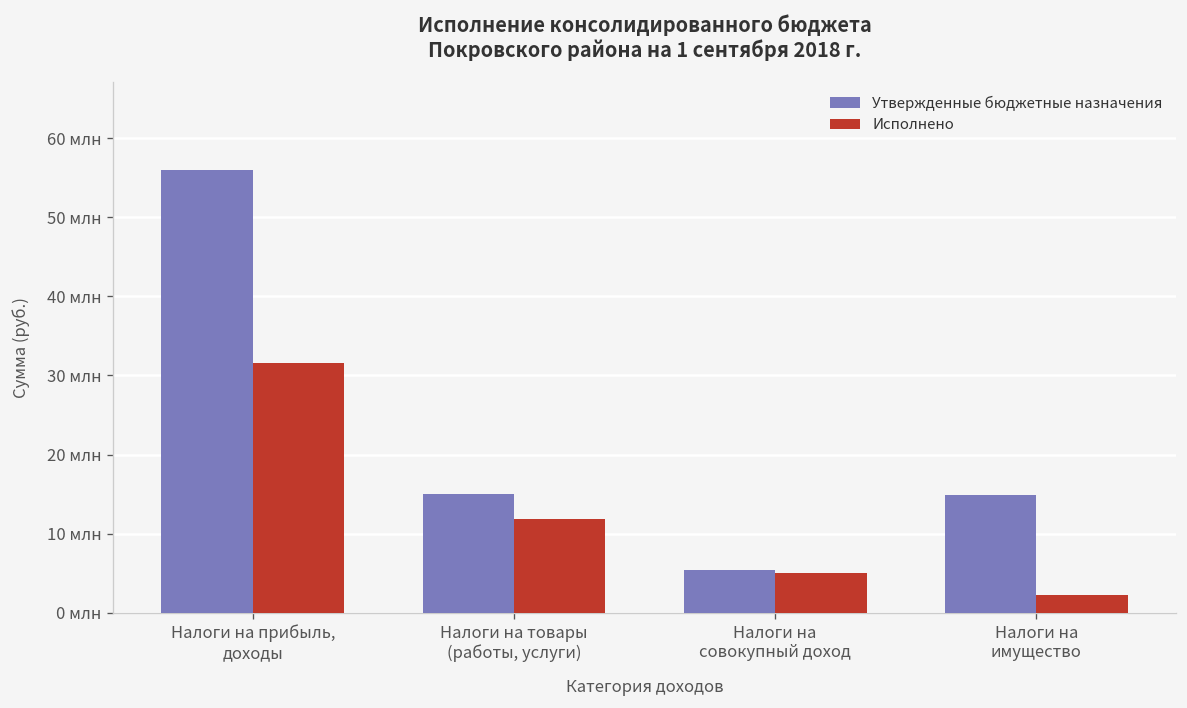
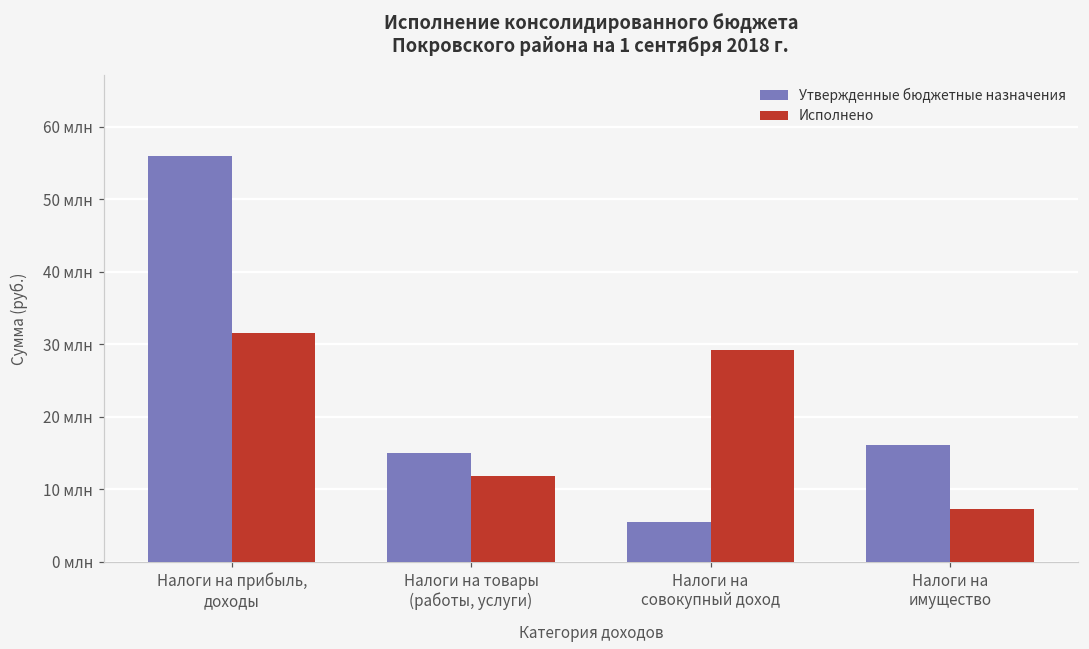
  {
    "Утвержденные бюджетные назначения": {
      "Налоги на прибыль, доходы": "56 млн",
      "Налоги на товары (работы, услуги)": "15 млн",
      "Налоги на совокупный доход": "5 млн",
-     "Налоги на имущество": "15 млн"
+     "Налоги на имущество": "16 млн"
    },
    "Исполнено": {
      "Налоги на прибыль, доходы": "32 млн",
      "Налоги на товары (работы, услуги)": "12 млн",
-     "Налоги на совокупный доход": "5 млн",
-     "Налоги на имущество": "2 млн"
+     "Налоги на совокупный доход": "29 млн",
+     "Налоги на имущество": "7 млн"
    }
  }
